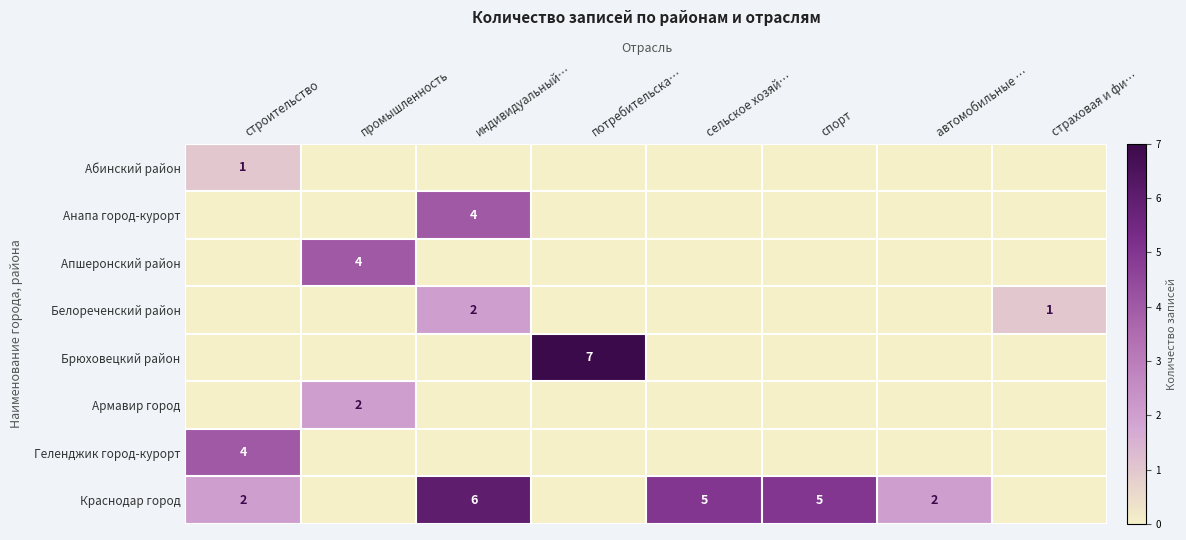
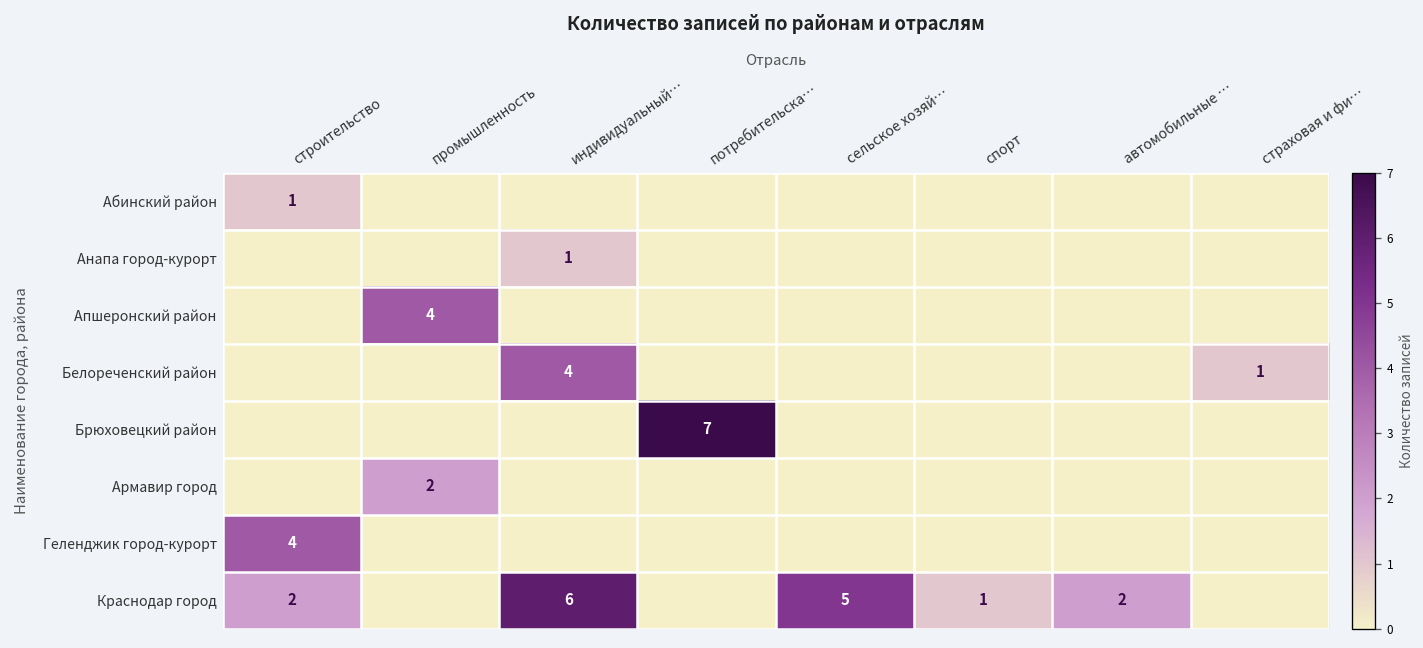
  {
    "Абинский район": {
      "строительство": 1
    },
    "Анапа город-курорт": {
-     "индивидуальный…": 4
+     "индивидуальный…": 1
    },
    "Апшеронский район": {
      "промышленность": 4
    },
    "Белореченский район": {
-     "индивидуальный…": 2,
+     "индивидуальный…": 4,
      "страховая и фи…": 1
    },
    "Брюховецкий район": {
      "потребительска…": 7
    },
    "Армавир город": {
      "промышленность": 2
    },
    "Геленджик город-курорт": {
      "строительство": 4
    },
    "Краснодар город": {
      "строительство": 2,
      "индивидуальный…": 6,
      "сельское хозяй…": 5,
-     "спорт": 5,
+     "спорт": 1,
      "автомобильные …": 2
    }
  }
